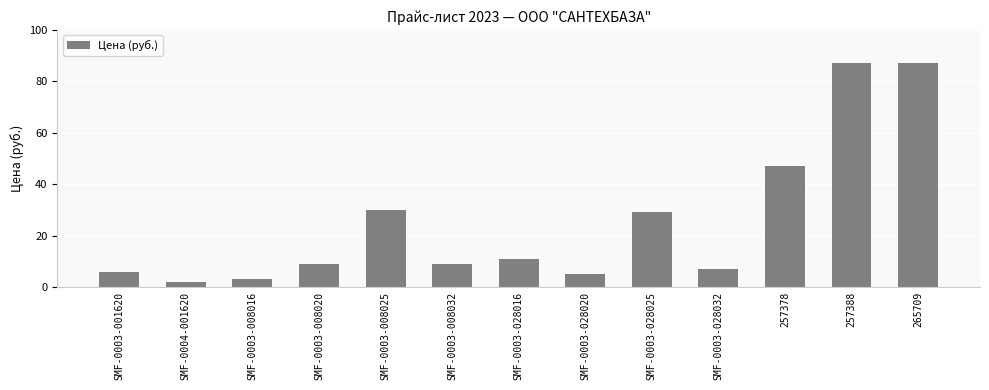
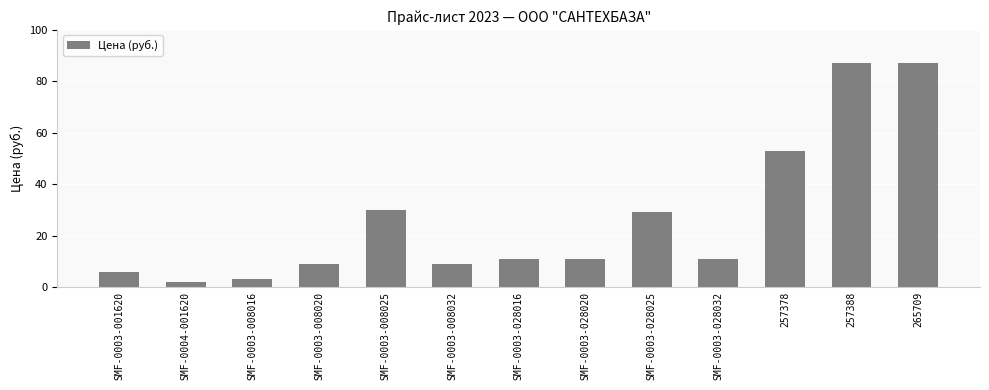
  {
    "SMF-0003-001620": 6,
    "SMF-0004-001620": 2,
    "SMF-0003-008016": 3,
    "SMF-0003-008020": 9,
    "SMF-0003-008025": 30,
    "SMF-0003-008032": 9,
    "SMF-0003-028016": 11,
-   "SMF-0003-028020": 5,
+   "SMF-0003-028020": 11,
    "SMF-0003-028025": 29,
-   "SMF-0003-028032": 7,
-   "257378": 47,
+   "SMF-0003-028032": 11,
+   "257378": 53,
    "257388": 87,
    "265709": 87
  }
